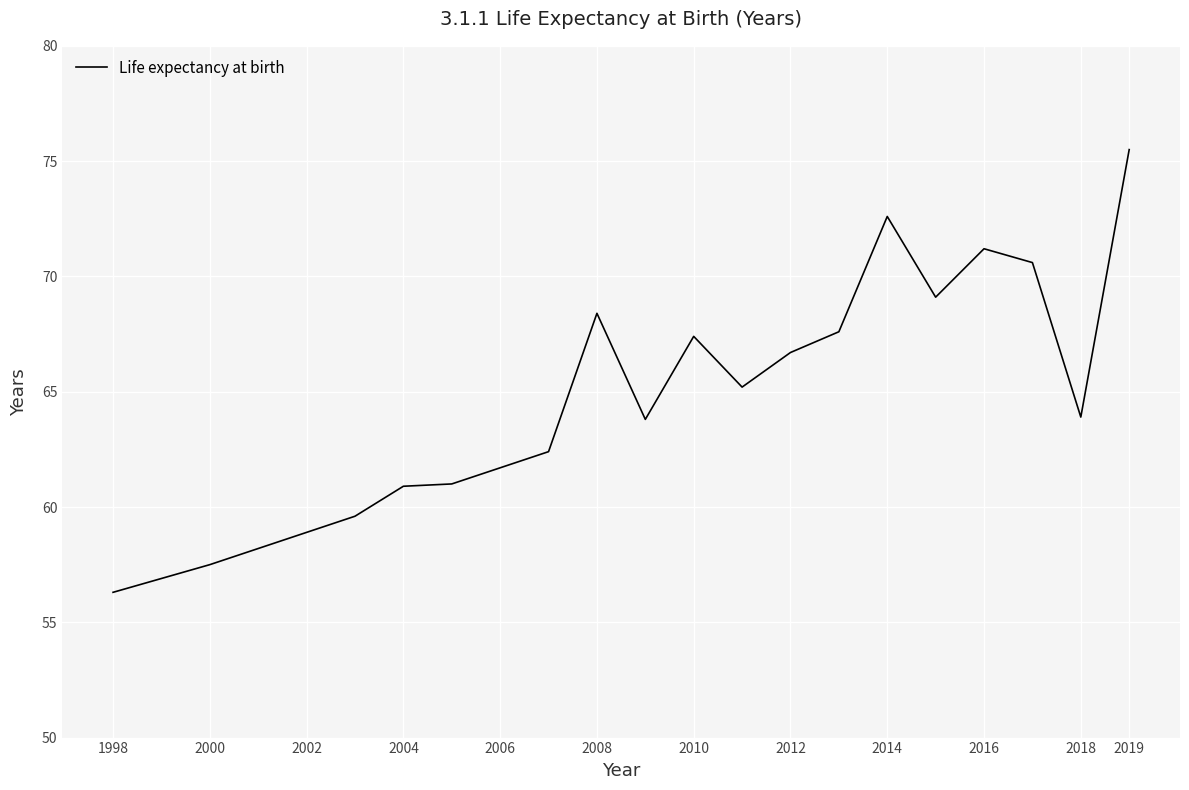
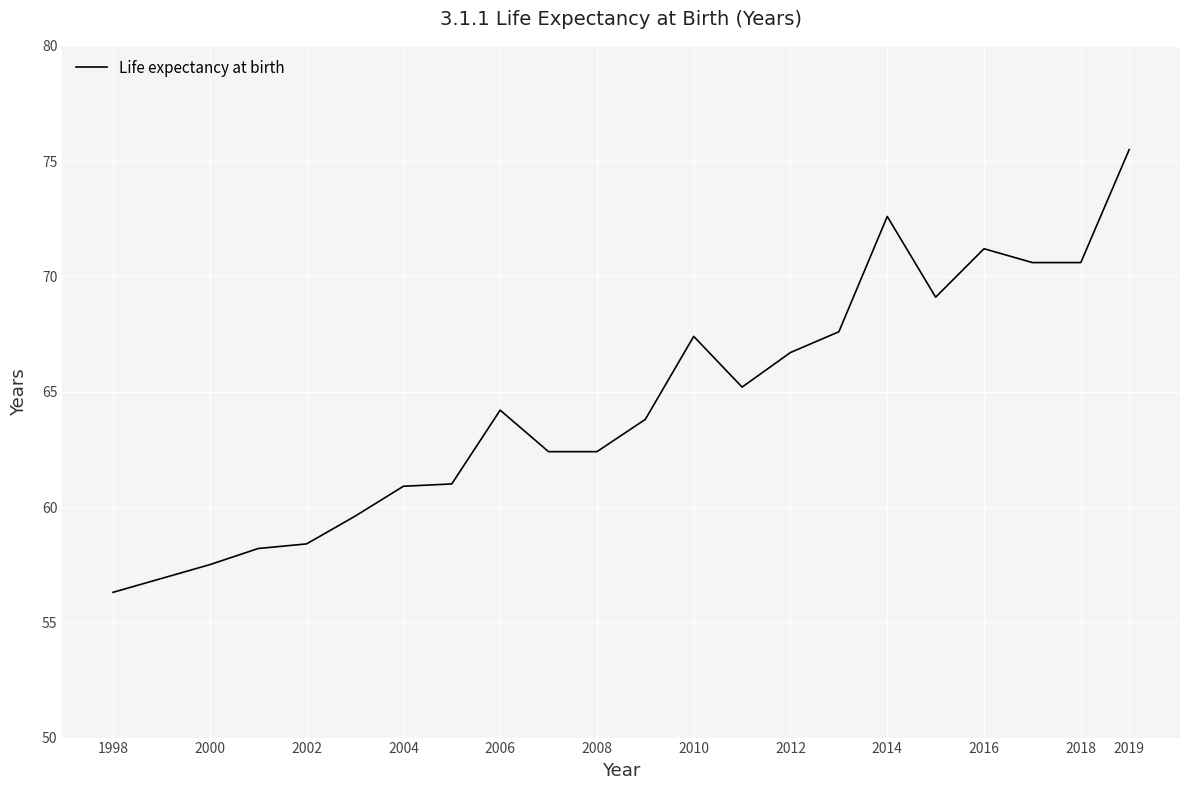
  {
    "1998": 56.3,
    "2000": 57.5,
-   "2002": 58.9,
+   "2002": 58.4,
    "2004": 60.9,
-   "2006": 61.7,
-   "2008": 68.4,
+   "2006": 64.2,
+   "2008": 62.4,
    "2010": 67.4,
    "2012": 66.7,
    "2014": 72.6,
    "2016": 71.2,
-   "2018": 63.9,
+   "2018": 70.6,
    "2019": 75.5
  }
